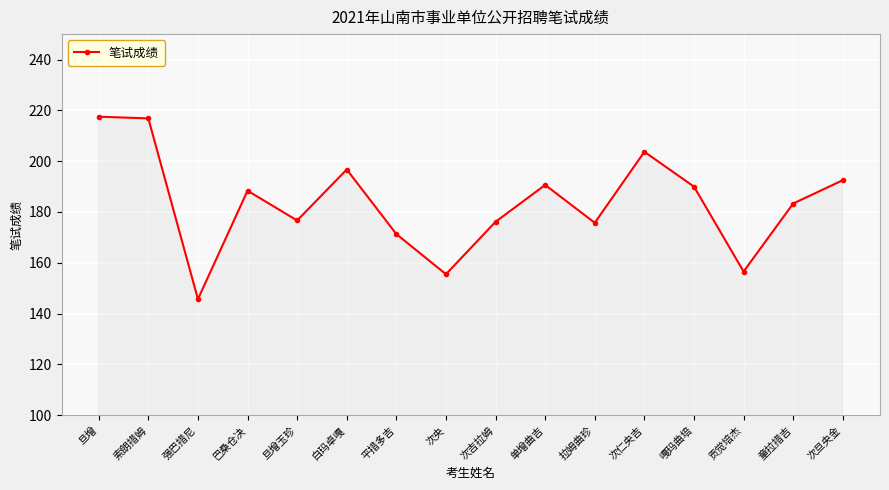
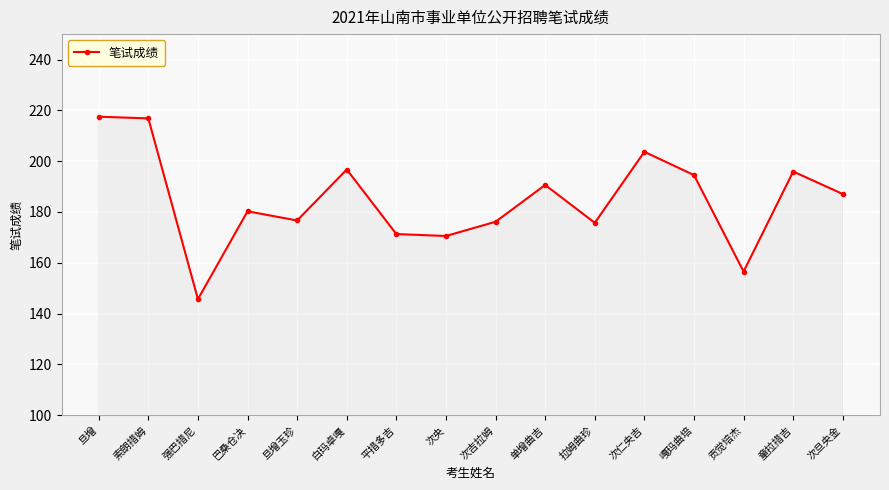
  {
    "旦增": 217,
    "索朗措姆": 217,
    "强巴措尼": 146,
-   "巴桑仓决": 188,
+   "巴桑仓决": 180,
    "旦增玉珍": 177,
    "白玛卓嘎": 197,
    "平措多吉": 171,
-   "次央": 155,
+   "次央": 171,
    "次吉拉姆": 176,
    "单增曲吉": 191,
    "拉姆曲珍": 176,
    "次仁央吉": 204,
-   "嘎玛曲培": 190,
+   "嘎玛曲培": 195,
    "贡觉培杰": 157,
-   "童拉措吉": 183,
-   "次旦央金": 192
+   "童拉措吉": 196,
+   "次旦央金": 187
  }
